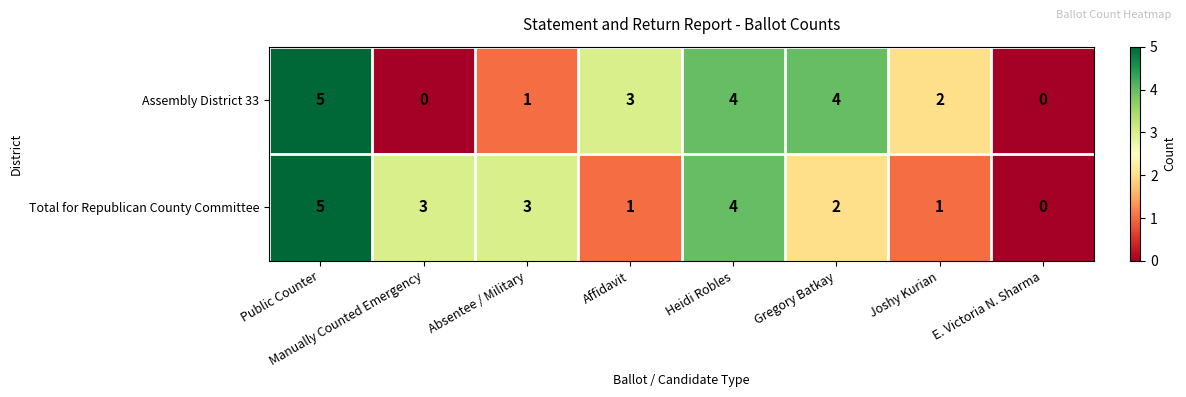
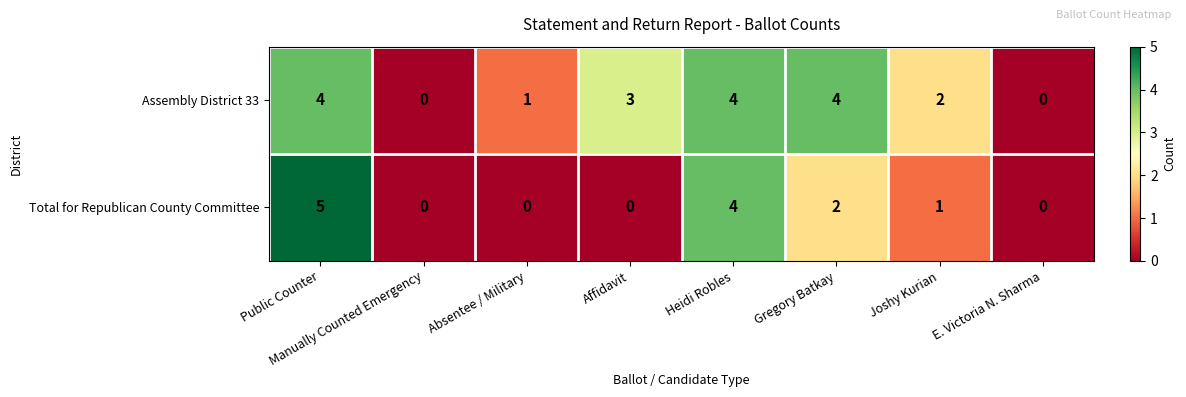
  {
    "Assembly District 33": {
-     "Public Counter": 5,
+     "Public Counter": 4,
      "Manually Counted Emergency": 0,
      "Absentee / Military": 1,
      "Affidavit": 3,
      "Heidi Robles": 4,
      "Gregory Batkay": 4,
      "Joshy Kurian": 2,
      "E. Victoria N. Sharma": 0
    },
    "Total for Republican County Committee": {
      "Public Counter": 5,
-     "Manually Counted Emergency": 3,
-     "Absentee / Military": 3,
-     "Affidavit": 1,
+     "Manually Counted Emergency": 0,
+     "Absentee / Military": 0,
+     "Affidavit": 0,
      "Heidi Robles": 4,
      "Gregory Batkay": 2,
      "Joshy Kurian": 1,
      "E. Victoria N. Sharma": 0
    }
  }
